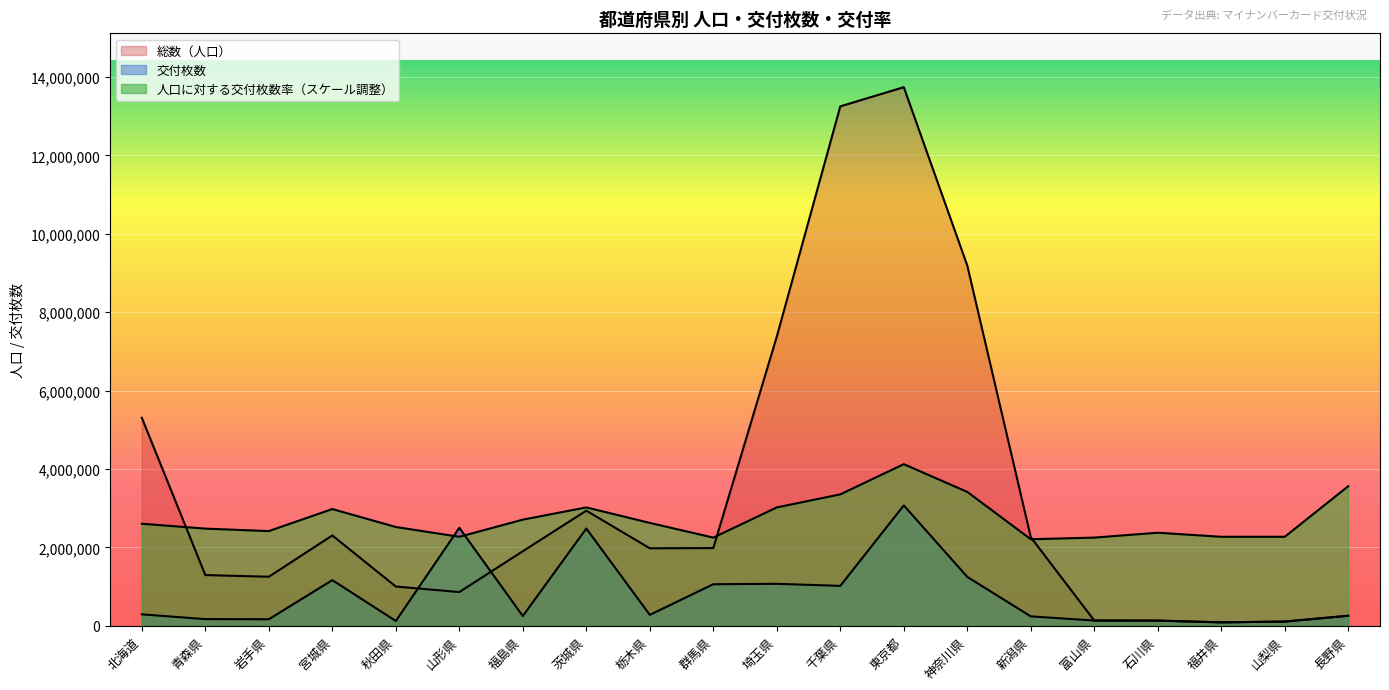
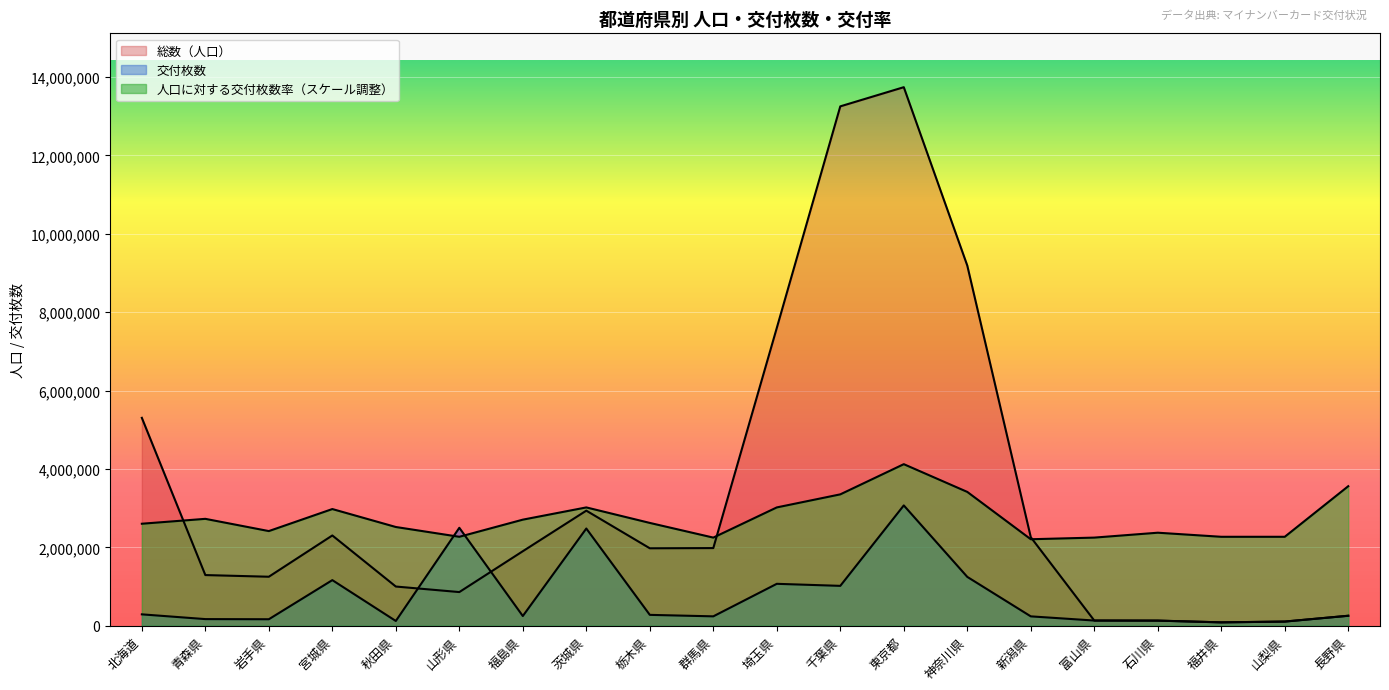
  {
    "総数（人口）": {
      "北海道": "5,300,000",
      "青森県": "1,300,000",
      "岩手県": "1,300,000",
      "宮城県": "2,300,000",
      "秋田県": "1,000,000",
      "山形県": "900,000",
      "福島県": "1,900,000",
      "茨城県": "2,900,000",
      "栃木県": "2,000,000",
      "群馬県": "2,000,000",
-     "埼玉県": "7,400,000",
+     "埼玉県": "7,600,000",
      "千葉県": "13,300,000",
      "東京都": "13,700,000",
      "神奈川県": "9,200,000"
    },
    "交付枚数": {
      "北海道": "300,000",
      "青森県": "200,000",
      "岩手県": "200,000",
      "宮城県": "1,200,000",
      "秋田県": "100,000",
      "山形県": "2,500,000",
      "福島県": "200,000",
      "茨城県": "2,500,000",
      "栃木県": "300,000",
-     "群馬県": "1,100,000",
+     "群馬県": "200,000",
      "埼玉県": "1,100,000",
      "千葉県": "1,000,000",
      "東京都": "3,100,000",
      "神奈川県": "1,200,000",
      "新潟県": "200,000"
    },
    "人口に対する交付枚数率（スケール調整）": {
      "北海道": "2,600,000",
-     "青森県": "2,500,000",
+     "青森県": "2,700,000",
      "岩手県": "2,400,000",
      "宮城県": "3,000,000",
      "秋田県": "2,500,000",
      "山形県": "2,300,000",
      "福島県": "2,700,000",
      "茨城県": "3,000,000",
      "栃木県": "2,600,000",
      "群馬県": "2,200,000",
      "埼玉県": "3,000,000",
      "千葉県": "3,400,000",
      "東京都": "4,100,000",
      "神奈川県": "3,400,000",
      "富山県": "2,200,000",
      "石川県": "2,400,000",
      "福井県": "2,300,000",
      "山梨県": "2,300,000",
      "長野県": "3,600,000"
    }
  }
